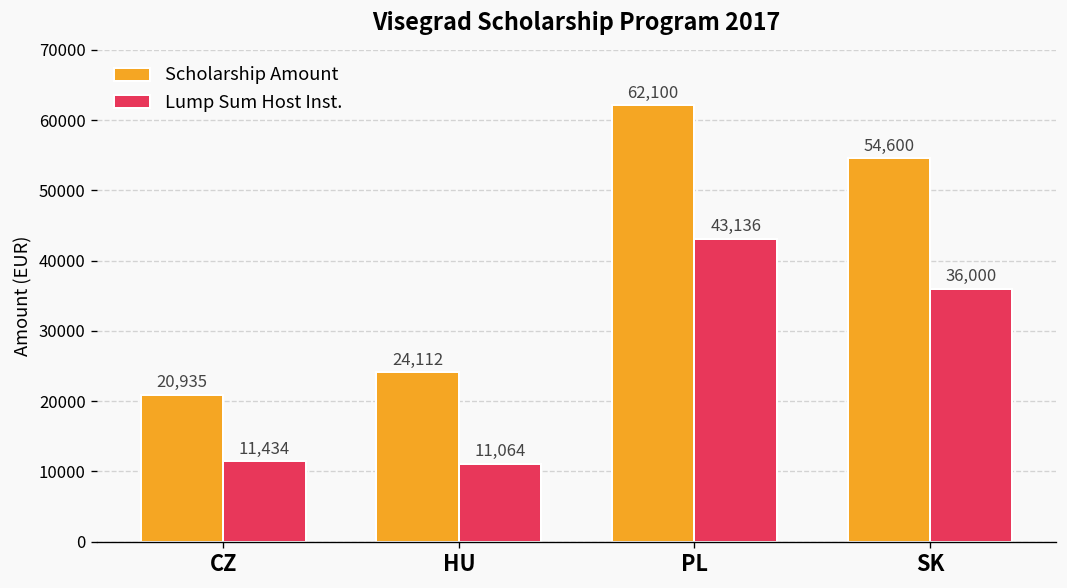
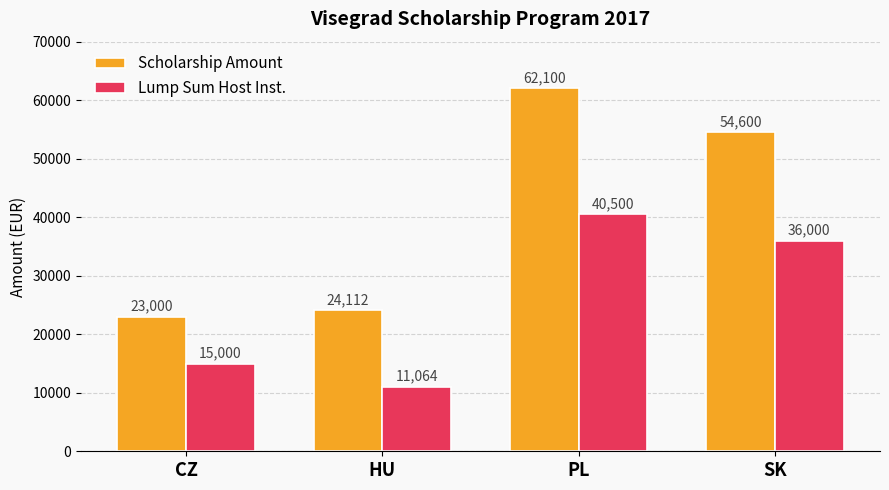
  {
    "Scholarship Amount": {
-     "CZ": "20,935",
+     "CZ": "23,000",
      "HU": "24,112",
      "PL": "62,100",
      "SK": "54,600"
    },
    "Lump Sum Host Inst.": {
-     "CZ": "11,434",
+     "CZ": "15,000",
      "HU": "11,064",
-     "PL": "43,136",
+     "PL": "40,500",
      "SK": "36,000"
    }
  }
